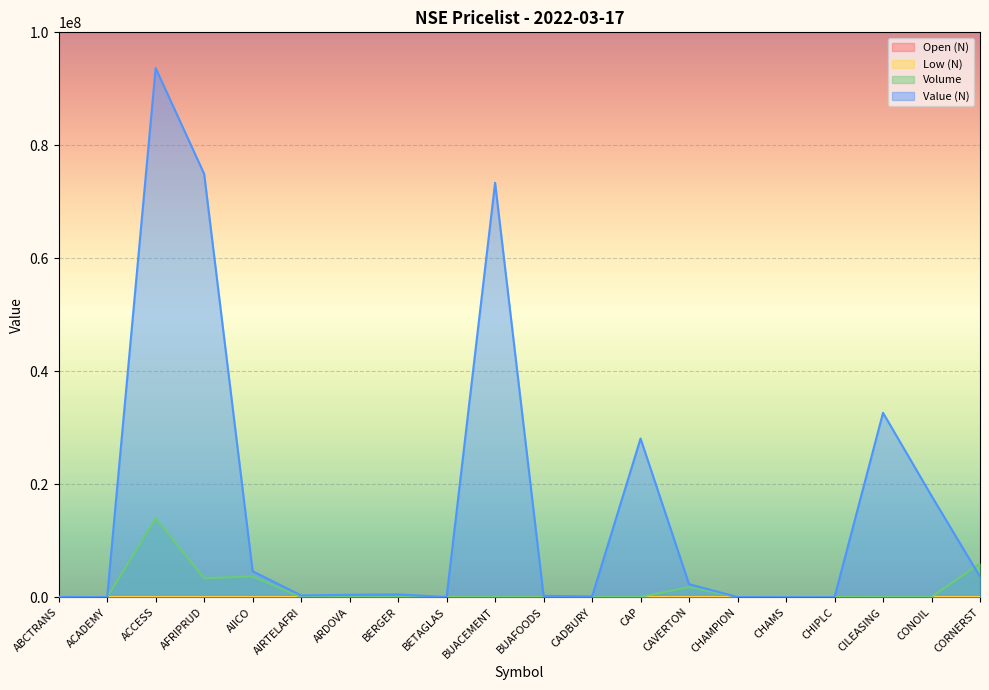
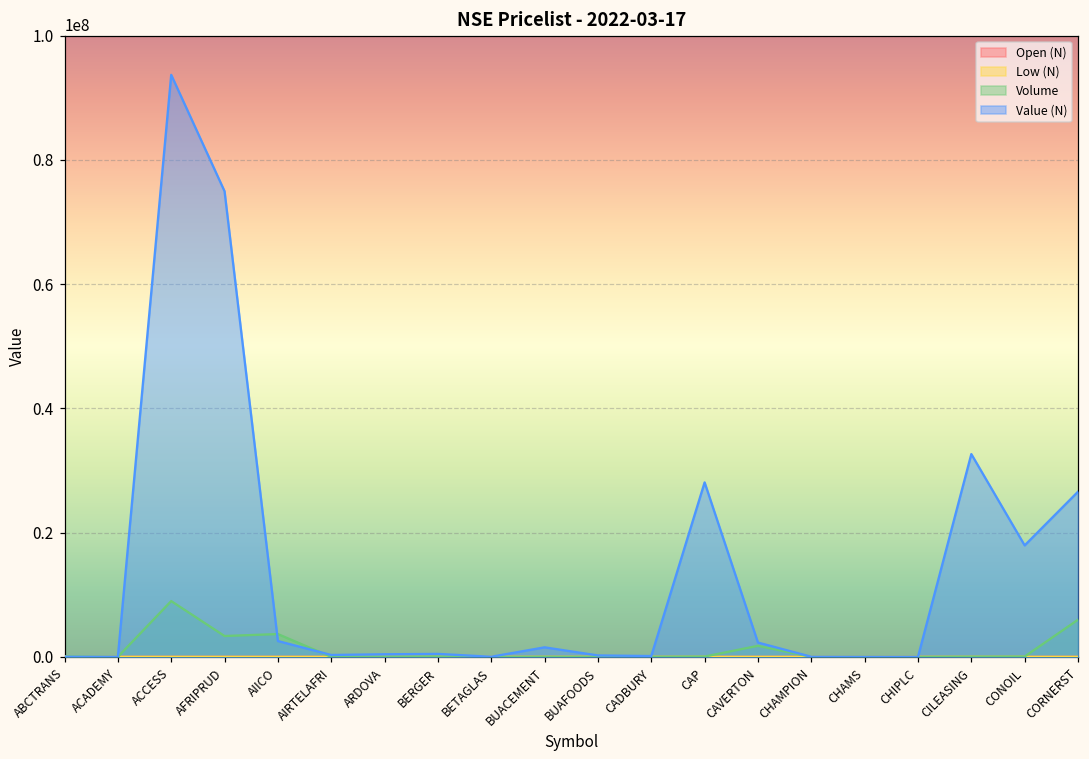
  {
    "Low (N)": {
      "ACCESS": 0,
      "AFRIPRUD": 0,
      "AIICO": 0,
      "CAVERTON": 0,
      "CORNERST": 0
    },
    "Volume": {
-     "ACCESS": 14000000,
+     "ACCESS": 9000000,
      "AFRIPRUD": 3000000,
      "AIICO": 4000000,
      "CAVERTON": 2000000,
      "CORNERST": 6000000
    },
    "Value (N)": {
      "ACCESS": 94000000,
      "AFRIPRUD": 75000000,
-     "AIICO": 5000000,
-     "BUACEMENT": 73000000,
+     "AIICO": 3000000,
+     "BUACEMENT": 2000000,
      "CAP": 28000000,
      "CAVERTON": 2000000,
      "CILEASING": 33000000,
      "CONOIL": 18000000,
-     "CORNERST": 4000000
+     "CORNERST": 27000000
    }
  }
